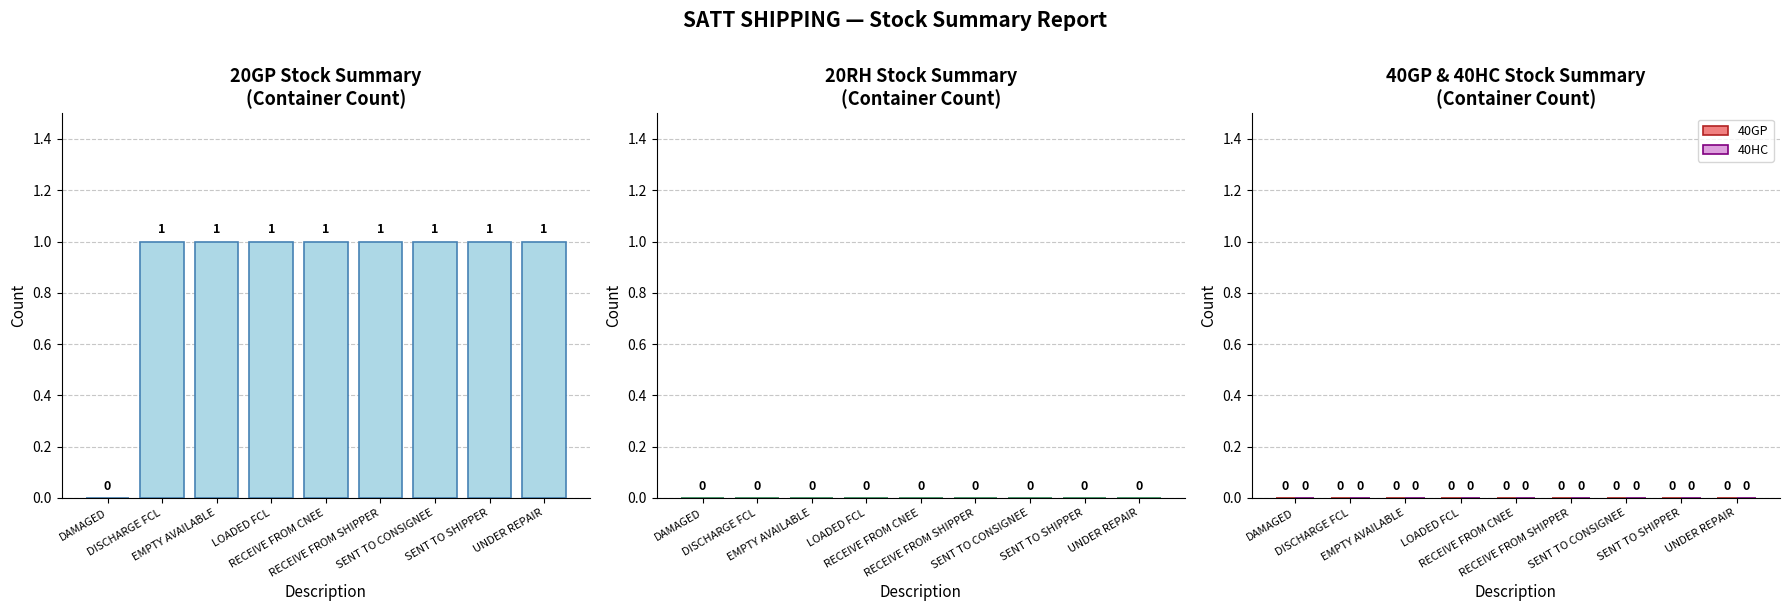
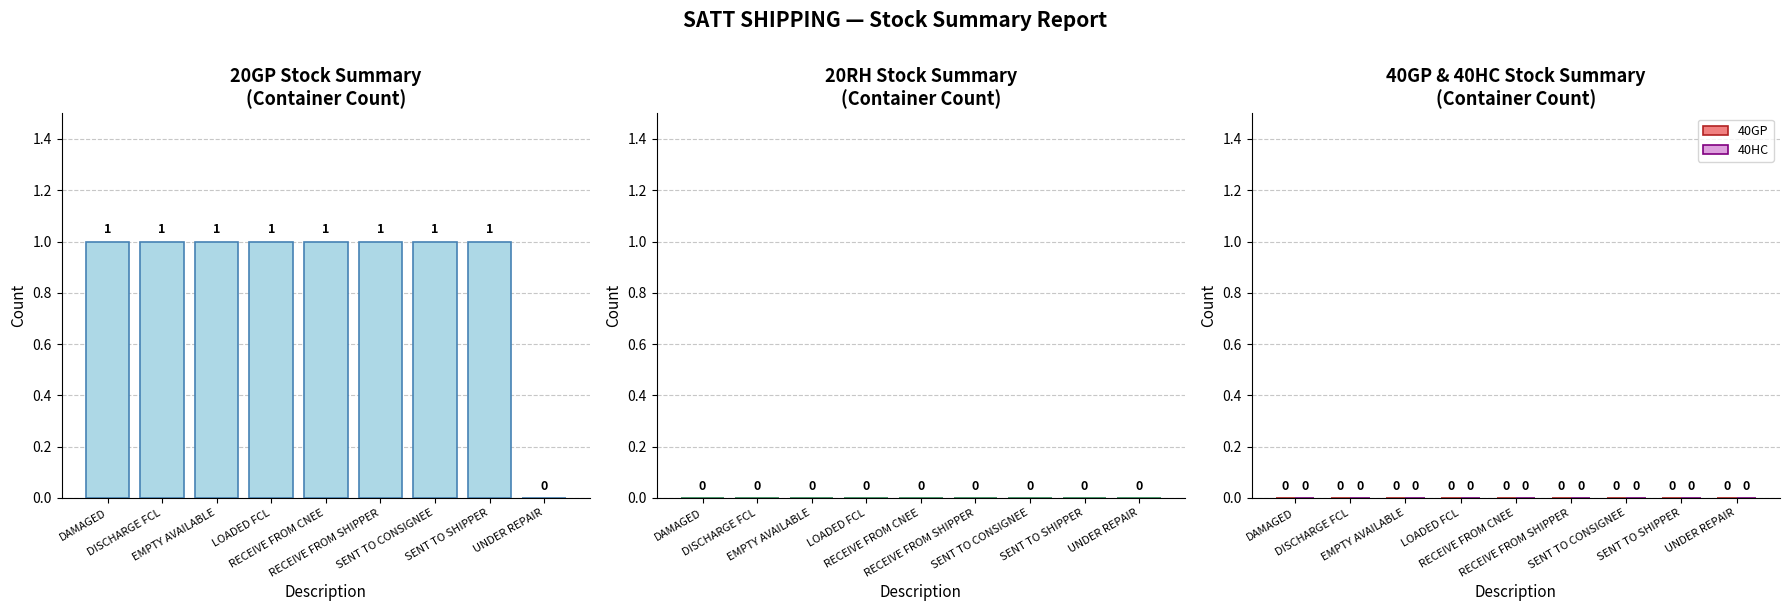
  {
    "20GP Stock Summary (Container Count)": {
-     "DAMAGED": 0,
+     "DAMAGED": 1,
      "DISCHARGE FCL": 1,
      "EMPTY AVAILABLE": 1,
      "LOADED FCL": 1,
      "RECEIVE FROM CNEE": 1,
      "RECEIVE FROM SHIPPER": 1,
      "SENT TO CONSIGNEE": 1,
      "SENT TO SHIPPER": 1,
-     "UNDER REPAIR": 1
+     "UNDER REPAIR": 0
    },
    "20RH Stock Summary (Container Count)": {
      "DAMAGED": 0,
      "DISCHARGE FCL": 0,
      "EMPTY AVAILABLE": 0,
      "LOADED FCL": 0,
      "RECEIVE FROM CNEE": 0,
      "RECEIVE FROM SHIPPER": 0,
      "SENT TO CONSIGNEE": 0,
      "SENT TO SHIPPER": 0,
      "UNDER REPAIR": 0
    },
    "40GP & 40HC Stock Summary (Container Count)": {
      "40GP": {
        "DAMAGED": 0,
        "DISCHARGE FCL": 0,
        "EMPTY AVAILABLE": 0,
        "LOADED FCL": 0,
        "RECEIVE FROM CNEE": 0,
        "RECEIVE FROM SHIPPER": 0,
        "SENT TO CONSIGNEE": 0,
        "SENT TO SHIPPER": 0,
        "UNDER REPAIR": 0
      },
      "40HC": {
        "DAMAGED": 0,
        "DISCHARGE FCL": 0,
        "EMPTY AVAILABLE": 0,
        "LOADED FCL": 0,
        "RECEIVE FROM CNEE": 0,
        "RECEIVE FROM SHIPPER": 0,
        "SENT TO CONSIGNEE": 0,
        "SENT TO SHIPPER": 0,
        "UNDER REPAIR": 0
      }
    }
  }
